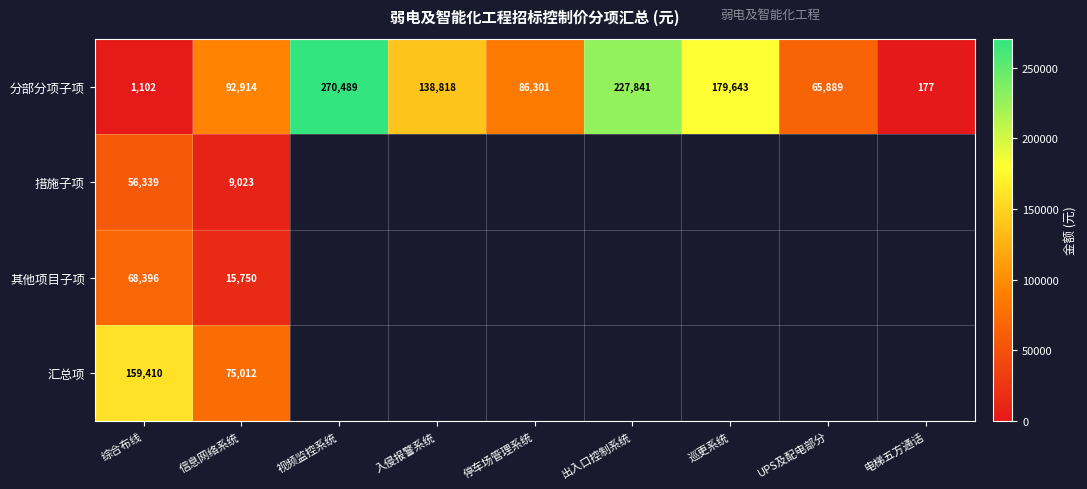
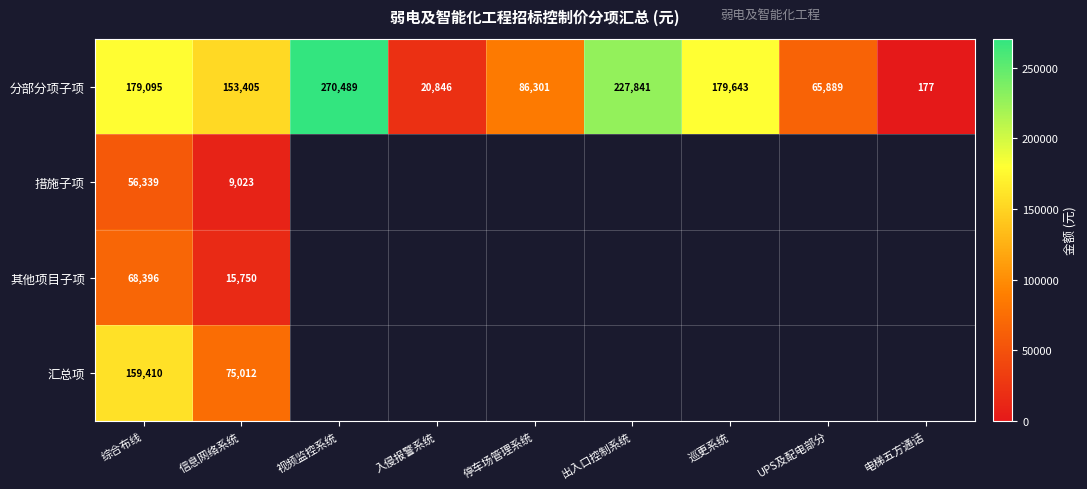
  {
    "分部分项子项": {
-     "综合布线": "1,102",
-     "信息网络系统": "92,914",
+     "综合布线": "179,095",
+     "信息网络系统": "153,405",
      "视频监控系统": "270,489",
-     "入侵报警系统": "138,818",
+     "入侵报警系统": "20,846",
      "停车场管理系统": "86,301",
      "出入口控制系统": "227,841",
      "巡更系统": "179,643",
      "UPS及配电部分": "65,889",
      "电梯五方通话": "177"
    },
    "措施子项": {
      "综合布线": "56,339",
      "信息网络系统": "9,023"
    },
    "其他项目子项": {
      "综合布线": "68,396",
      "信息网络系统": "15,750"
    },
    "汇总项": {
      "综合布线": "159,410",
      "信息网络系统": "75,012"
    }
  }
